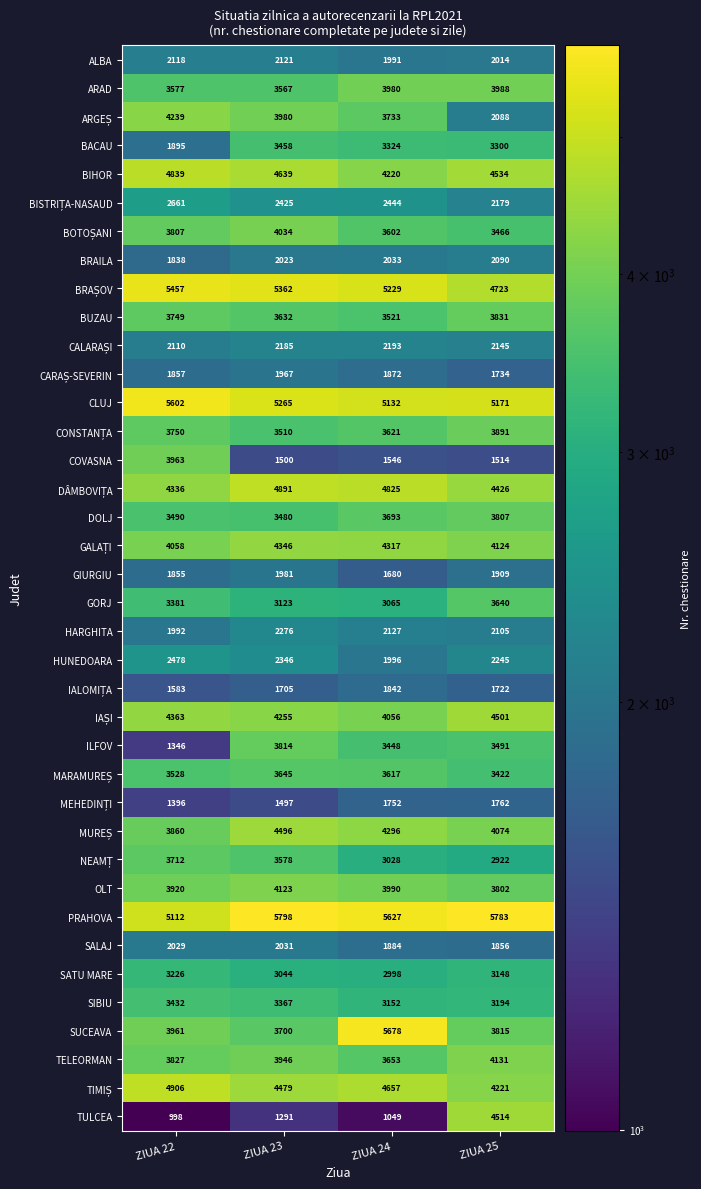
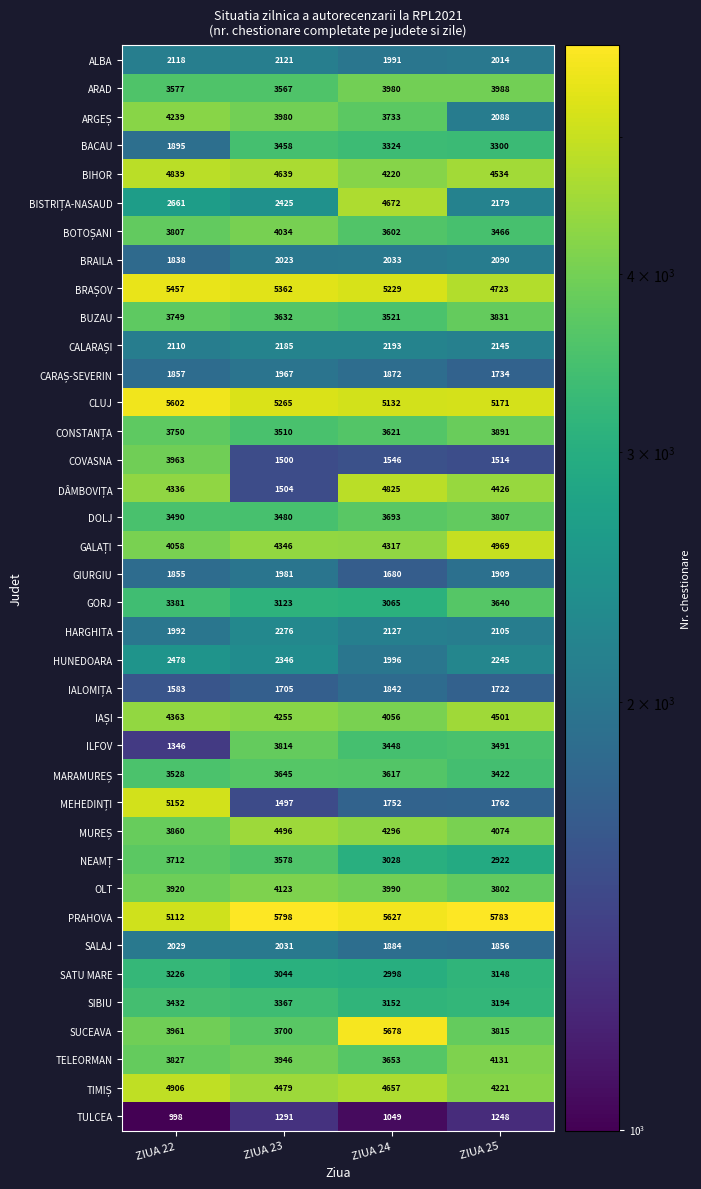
  {
    "ALBA": {
      "ZIUA 22": 2118,
      "ZIUA 23": 2121,
      "ZIUA 24": 1991,
      "ZIUA 25": 2014
    },
    "ARAD": {
      "ZIUA 22": 3577,
      "ZIUA 23": 3567,
      "ZIUA 24": 3980,
      "ZIUA 25": 3988
    },
    "ARGEȘ": {
      "ZIUA 22": 4239,
      "ZIUA 23": 3980,
      "ZIUA 24": 3733,
      "ZIUA 25": 2088
    },
    "BACAU": {
      "ZIUA 22": 1895,
      "ZIUA 23": 3458,
      "ZIUA 24": 3324,
      "ZIUA 25": 3300
    },
    "BIHOR": {
      "ZIUA 22": 4839,
      "ZIUA 23": 4639,
      "ZIUA 24": 4220,
      "ZIUA 25": 4534
    },
    "BISTRIȚA-NASAUD": {
      "ZIUA 22": 2661,
      "ZIUA 23": 2425,
-     "ZIUA 24": 2444,
+     "ZIUA 24": 4672,
      "ZIUA 25": 2179
    },
    "BOTOȘANI": {
      "ZIUA 22": 3807,
      "ZIUA 23": 4034,
      "ZIUA 24": 3602,
      "ZIUA 25": 3466
    },
    "BRAILA": {
      "ZIUA 22": 1838,
      "ZIUA 23": 2023,
      "ZIUA 24": 2033,
      "ZIUA 25": 2090
    },
    "BRAȘOV": {
      "ZIUA 22": 5457,
      "ZIUA 23": 5362,
      "ZIUA 24": 5229,
      "ZIUA 25": 4723
    },
    "BUZAU": {
      "ZIUA 22": 3749,
      "ZIUA 23": 3632,
      "ZIUA 24": 3521,
      "ZIUA 25": 3831
    },
    "CALARAȘI": {
      "ZIUA 22": 2110,
      "ZIUA 23": 2185,
      "ZIUA 24": 2193,
      "ZIUA 25": 2145
    },
    "CARAȘ-SEVERIN": {
      "ZIUA 22": 1857,
      "ZIUA 23": 1967,
      "ZIUA 24": 1872,
      "ZIUA 25": 1734
    },
    "CLUJ": {
      "ZIUA 22": 5602,
      "ZIUA 23": 5265,
      "ZIUA 24": 5132,
      "ZIUA 25": 5171
    },
    "CONSTANȚA": {
      "ZIUA 22": 3750,
      "ZIUA 23": 3510,
      "ZIUA 24": 3621,
      "ZIUA 25": 3891
    },
    "COVASNA": {
      "ZIUA 22": 3963,
      "ZIUA 23": 1500,
      "ZIUA 24": 1546,
      "ZIUA 25": 1514
    },
    "DÂMBOVIȚA": {
      "ZIUA 22": 4336,
-     "ZIUA 23": 4891,
+     "ZIUA 23": 1504,
      "ZIUA 24": 4825,
      "ZIUA 25": 4426
    },
    "DOLJ": {
      "ZIUA 22": 3490,
      "ZIUA 23": 3480,
      "ZIUA 24": 3693,
      "ZIUA 25": 3807
    },
    "GALAȚI": {
      "ZIUA 22": 4058,
      "ZIUA 23": 4346,
      "ZIUA 24": 4317,
-     "ZIUA 25": 4124
+     "ZIUA 25": 4969
    },
    "GIURGIU": {
      "ZIUA 22": 1855,
      "ZIUA 23": 1981,
      "ZIUA 24": 1680,
      "ZIUA 25": 1909
    },
    "GORJ": {
      "ZIUA 22": 3381,
      "ZIUA 23": 3123,
      "ZIUA 24": 3065,
      "ZIUA 25": 3640
    },
    "HARGHITA": {
      "ZIUA 22": 1992,
      "ZIUA 23": 2276,
      "ZIUA 24": 2127,
      "ZIUA 25": 2105
    },
    "HUNEDOARA": {
      "ZIUA 22": 2478,
      "ZIUA 23": 2346,
      "ZIUA 24": 1996,
      "ZIUA 25": 2245
    },
    "IALOMIȚA": {
      "ZIUA 22": 1583,
      "ZIUA 23": 1705,
      "ZIUA 24": 1842,
      "ZIUA 25": 1722
    },
    "IAȘI": {
      "ZIUA 22": 4363,
      "ZIUA 23": 4255,
      "ZIUA 24": 4056,
      "ZIUA 25": 4501
    },
    "ILFOV": {
      "ZIUA 22": 1346,
      "ZIUA 23": 3814,
      "ZIUA 24": 3448,
      "ZIUA 25": 3491
    },
    "MARAMUREȘ": {
      "ZIUA 22": 3528,
      "ZIUA 23": 3645,
      "ZIUA 24": 3617,
      "ZIUA 25": 3422
    },
    "MEHEDINȚI": {
-     "ZIUA 22": 1396,
+     "ZIUA 22": 5152,
      "ZIUA 23": 1497,
      "ZIUA 24": 1752,
      "ZIUA 25": 1762
    },
    "MUREȘ": {
      "ZIUA 22": 3860,
      "ZIUA 23": 4496,
      "ZIUA 24": 4296,
      "ZIUA 25": 4074
    },
    "NEAMȚ": {
      "ZIUA 22": 3712,
      "ZIUA 23": 3578,
      "ZIUA 24": 3028,
      "ZIUA 25": 2922
    },
    "OLT": {
      "ZIUA 22": 3920,
      "ZIUA 23": 4123,
      "ZIUA 24": 3990,
      "ZIUA 25": 3802
    },
    "PRAHOVA": {
      "ZIUA 22": 5112,
      "ZIUA 23": 5798,
      "ZIUA 24": 5627,
      "ZIUA 25": 5783
    },
    "SALAJ": {
      "ZIUA 22": 2029,
      "ZIUA 23": 2031,
      "ZIUA 24": 1884,
      "ZIUA 25": 1856
    },
    "SATU MARE": {
      "ZIUA 22": 3226,
      "ZIUA 23": 3044,
      "ZIUA 24": 2998,
      "ZIUA 25": 3148
    },
    "SIBIU": {
      "ZIUA 22": 3432,
      "ZIUA 23": 3367,
      "ZIUA 24": 3152,
      "ZIUA 25": 3194
    },
    "SUCEAVA": {
      "ZIUA 22": 3961,
      "ZIUA 23": 3700,
      "ZIUA 24": 5678,
      "ZIUA 25": 3815
    },
    "TELEORMAN": {
      "ZIUA 22": 3827,
      "ZIUA 23": 3946,
      "ZIUA 24": 3653,
      "ZIUA 25": 4131
    },
    "TIMIȘ": {
      "ZIUA 22": 4906,
      "ZIUA 23": 4479,
      "ZIUA 24": 4657,
      "ZIUA 25": 4221
    },
    "TULCEA": {
      "ZIUA 22": 998,
      "ZIUA 23": 1291,
      "ZIUA 24": 1049,
-     "ZIUA 25": 4514
+     "ZIUA 25": 1248
    }
  }
